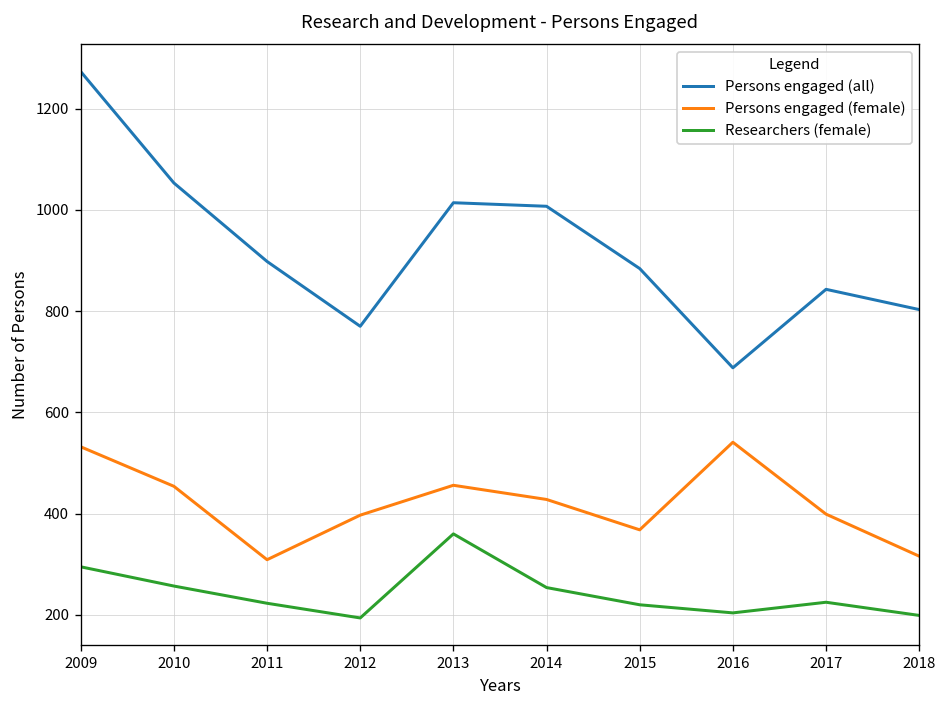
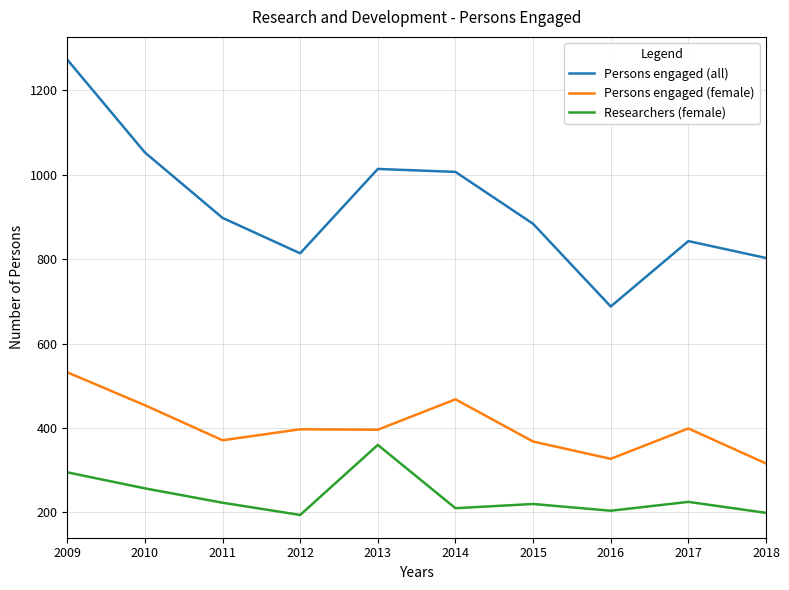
  {
    "Persons engaged (all)": {
      "2009": 1270,
      "2010": 1050,
      "2011": 900,
-     "2012": 770,
+     "2012": 810,
      "2013": 1010,
      "2014": 1010,
      "2015": 880,
      "2016": 690,
      "2017": 840,
      "2018": 800
    },
    "Persons engaged (female)": {
      "2009": 530,
      "2010": 450,
-     "2011": 310,
+     "2011": 370,
      "2012": 400,
-     "2013": 460,
-     "2014": 430,
+     "2013": 400,
+     "2014": 470,
      "2015": 370,
-     "2016": 540,
+     "2016": 330,
      "2017": 400,
      "2018": 320
    },
    "Researchers (female)": {
      "2009": 300,
      "2010": 260,
      "2011": 220,
      "2012": 190,
      "2013": 360,
-     "2014": 250,
+     "2014": 210,
      "2015": 220,
      "2016": 200,
      "2017": 230,
      "2018": 200
    }
  }
